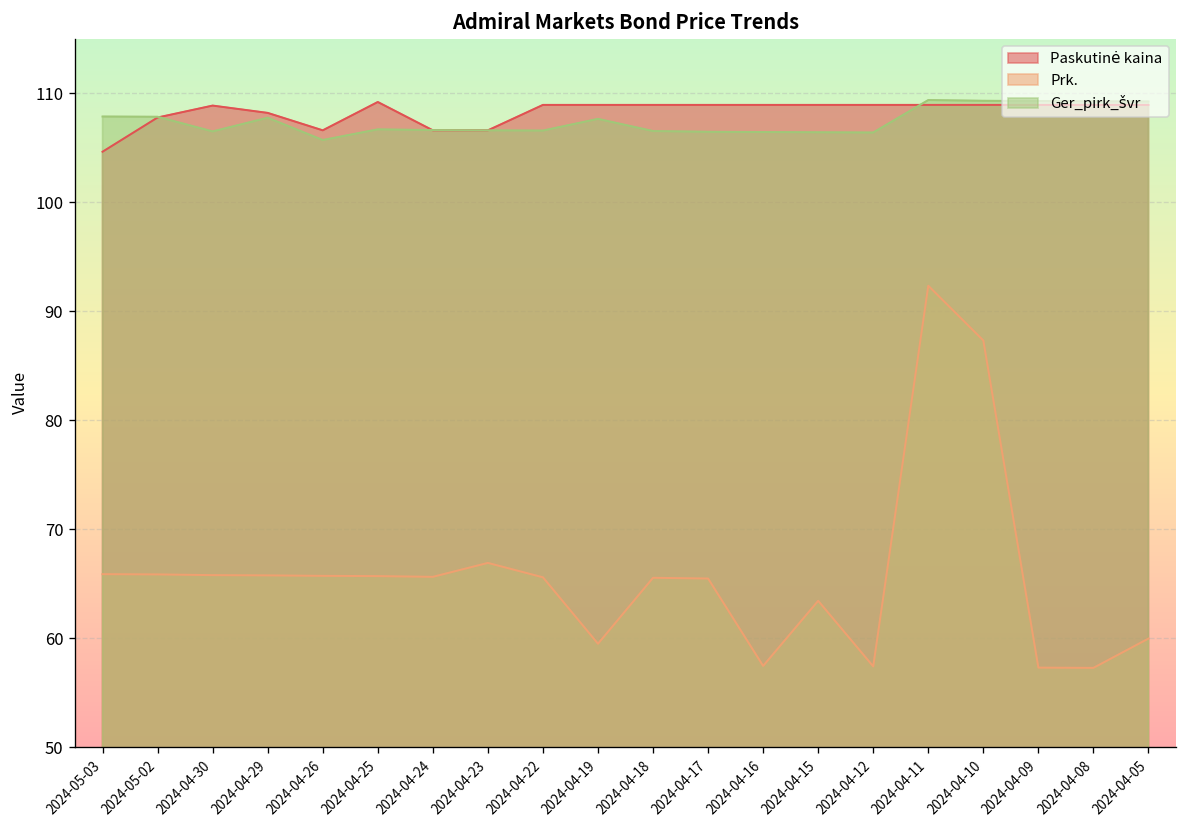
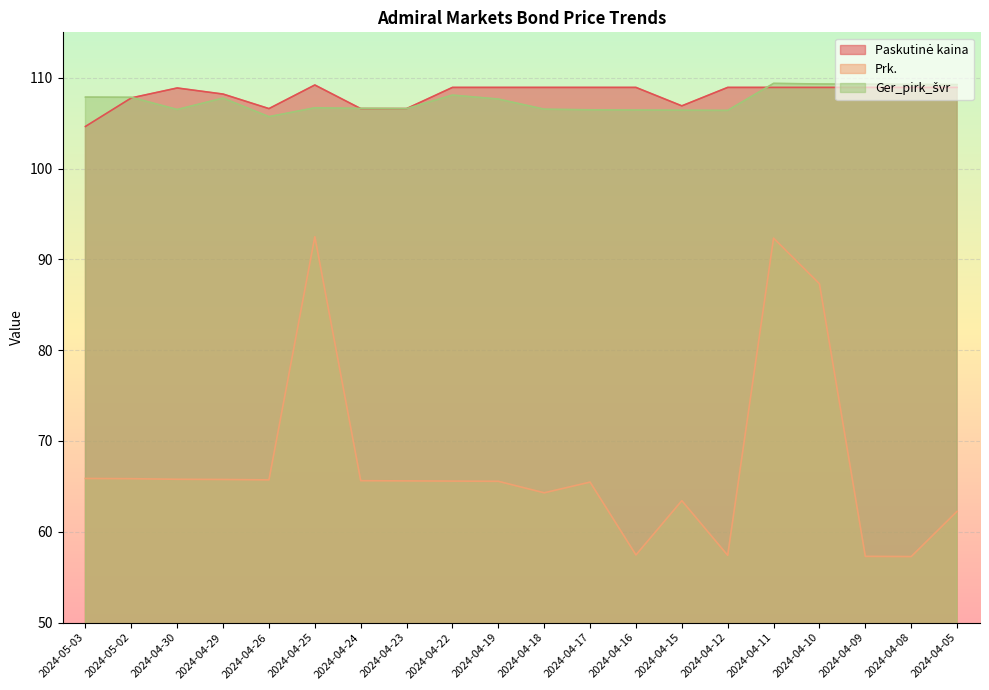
  {
    "Paskutinė kaina": {
      "2024-05-03": 105,
      "2024-04-30": 109,
      "2024-04-29": 108,
      "2024-04-26": 107,
      "2024-04-25": 109,
      "2024-04-22": 109,
      "2024-04-19": 109,
      "2024-04-18": 109,
      "2024-04-17": 109,
      "2024-04-16": 109,
-     "2024-04-15": 109,
+     "2024-04-15": 107,
      "2024-04-12": 109,
      "2024-04-11": 109,
      "2024-04-10": 109
    },
    "Prk.": {
      "2024-05-03": 66,
      "2024-05-02": 66,
      "2024-04-30": 66,
      "2024-04-29": 66,
      "2024-04-26": 66,
-     "2024-04-25": 66,
+     "2024-04-25": 92,
      "2024-04-24": 66,
-     "2024-04-23": 67,
+     "2024-04-23": 66,
      "2024-04-22": 66,
-     "2024-04-19": 59,
-     "2024-04-18": 66,
+     "2024-04-19": 66,
+     "2024-04-18": 64,
      "2024-04-17": 65,
      "2024-04-16": 57,
      "2024-04-15": 63,
      "2024-04-12": 57,
      "2024-04-11": 92,
      "2024-04-10": 87,
      "2024-04-09": 57,
      "2024-04-08": 57,
-     "2024-04-05": 60
+     "2024-04-05": 62
    },
    "Ger_pirk_švr": {
      "2024-05-03": 108,
      "2024-04-30": 106,
      "2024-04-29": 108,
      "2024-04-26": 106,
      "2024-04-25": 107,
-     "2024-04-22": 107,
+     "2024-04-22": 108,
      "2024-04-19": 108,
      "2024-04-18": 107,
      "2024-04-17": 106,
      "2024-04-16": 106,
      "2024-04-15": 106,
      "2024-04-12": 106,
      "2024-04-11": 109,
      "2024-04-10": 109
    }
  }
